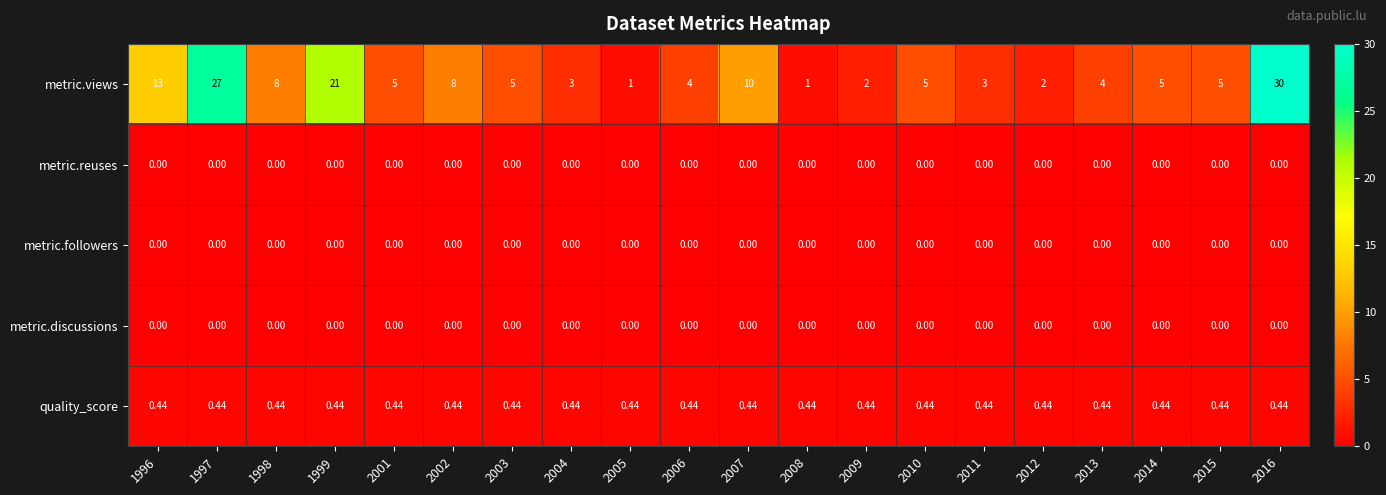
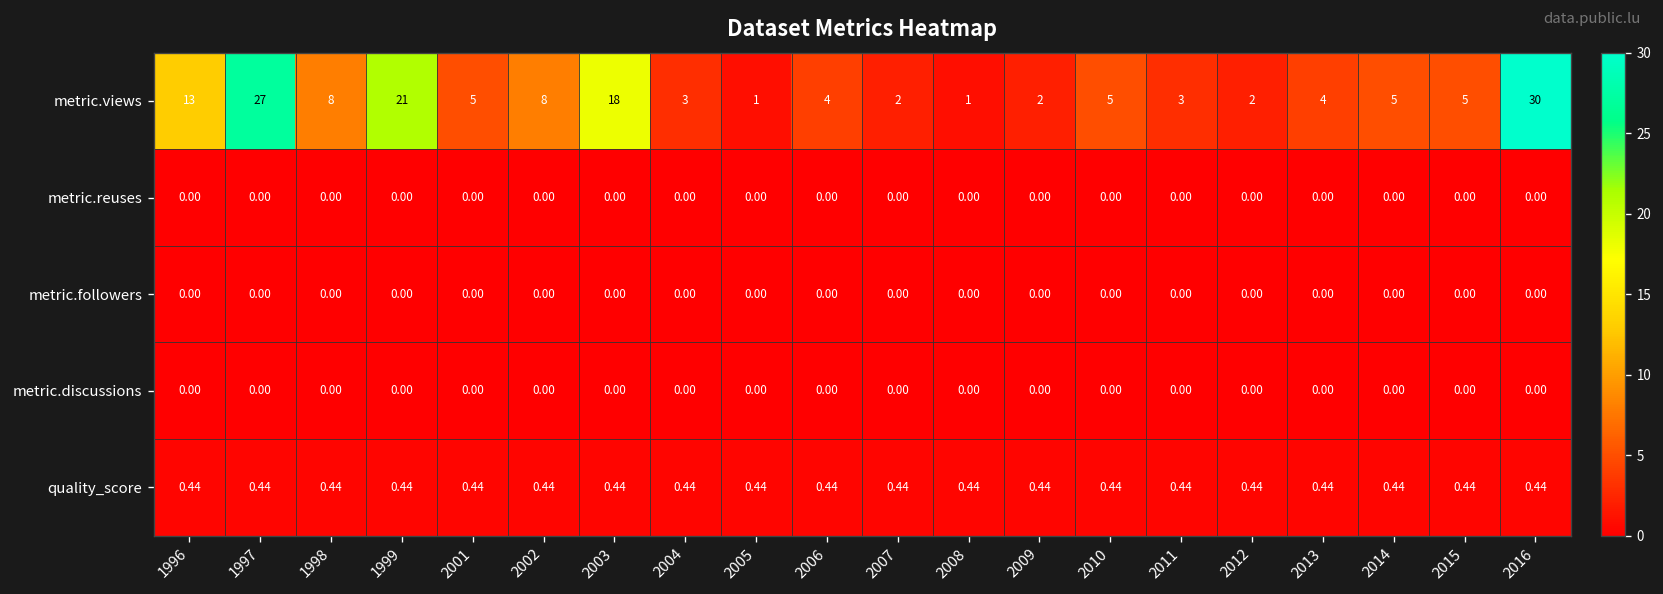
  {
    "metric.views": {
      "1996": 13,
      "1997": 27,
      "1998": 8,
      "1999": 21,
      "2001": 5,
      "2002": 8,
-     "2003": 5,
+     "2003": 18,
      "2004": 3,
      "2005": 1,
      "2006": 4,
-     "2007": 10,
+     "2007": 2,
      "2008": 1,
      "2009": 2,
      "2010": 5,
      "2011": 3,
      "2012": 2,
      "2013": 4,
      "2014": 5,
      "2015": 5,
      "2016": 30
    },
    "metric.reuses": {
      "1996": 0.00,
      "1997": 0.00,
      "1998": 0.00,
      "1999": 0.00,
      "2001": 0.00,
      "2002": 0.00,
      "2003": 0.00,
      "2004": 0.00,
      "2005": 0.00,
      "2006": 0.00,
      "2007": 0.00,
      "2008": 0.00,
      "2009": 0.00,
      "2010": 0.00,
      "2011": 0.00,
      "2012": 0.00,
      "2013": 0.00,
      "2014": 0.00,
      "2015": 0.00,
      "2016": 0.00
    },
    "metric.followers": {
      "1996": 0.00,
      "1997": 0.00,
      "1998": 0.00,
      "1999": 0.00,
      "2001": 0.00,
      "2002": 0.00,
      "2003": 0.00,
      "2004": 0.00,
      "2005": 0.00,
      "2006": 0.00,
      "2007": 0.00,
      "2008": 0.00,
      "2009": 0.00,
      "2010": 0.00,
      "2011": 0.00,
      "2012": 0.00,
      "2013": 0.00,
      "2014": 0.00,
      "2015": 0.00,
      "2016": 0.00
    },
    "metric.discussions": {
      "1996": 0.00,
      "1997": 0.00,
      "1998": 0.00,
      "1999": 0.00,
      "2001": 0.00,
      "2002": 0.00,
      "2003": 0.00,
      "2004": 0.00,
      "2005": 0.00,
      "2006": 0.00,
      "2007": 0.00,
      "2008": 0.00,
      "2009": 0.00,
      "2010": 0.00,
      "2011": 0.00,
      "2012": 0.00,
      "2013": 0.00,
      "2014": 0.00,
      "2015": 0.00,
      "2016": 0.00
    },
    "quality_score": {
      "1996": 0.44,
      "1997": 0.44,
      "1998": 0.44,
      "1999": 0.44,
      "2001": 0.44,
      "2002": 0.44,
      "2003": 0.44,
      "2004": 0.44,
      "2005": 0.44,
      "2006": 0.44,
      "2007": 0.44,
      "2008": 0.44,
      "2009": 0.44,
      "2010": 0.44,
      "2011": 0.44,
      "2012": 0.44,
      "2013": 0.44,
      "2014": 0.44,
      "2015": 0.44,
      "2016": 0.44
    }
  }
